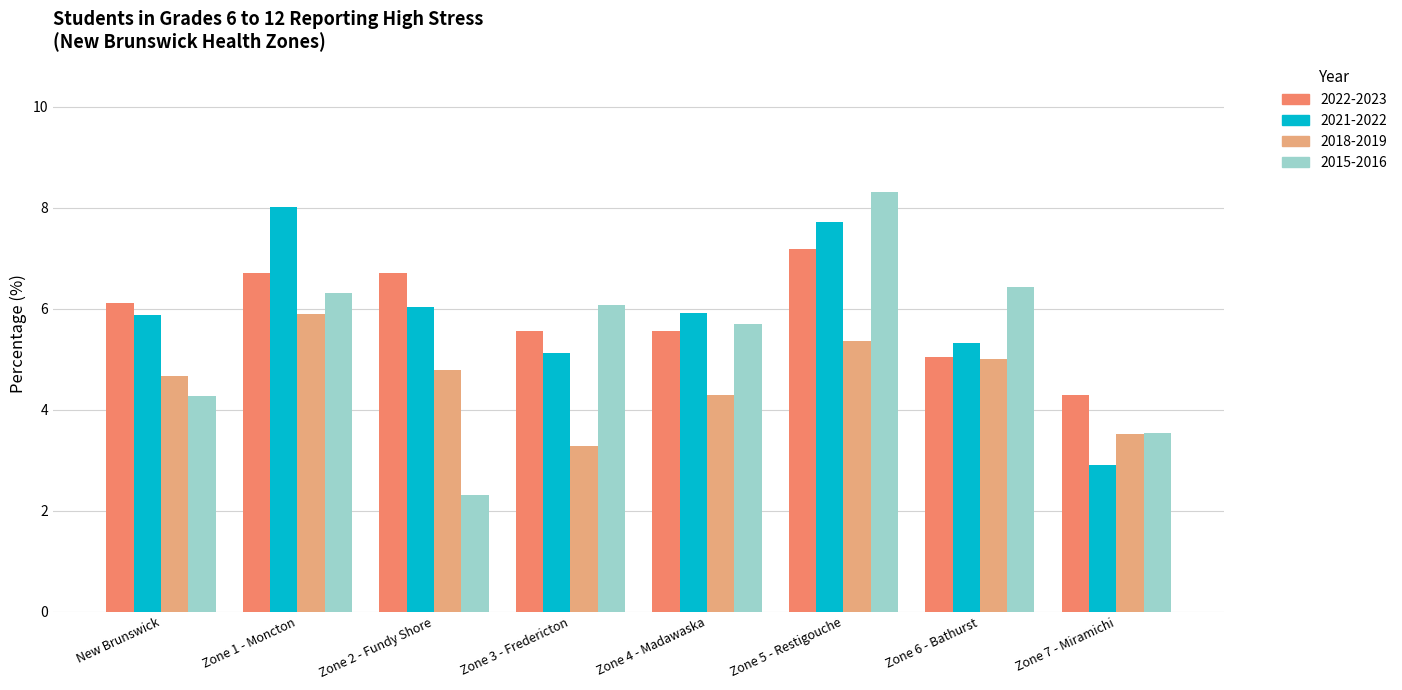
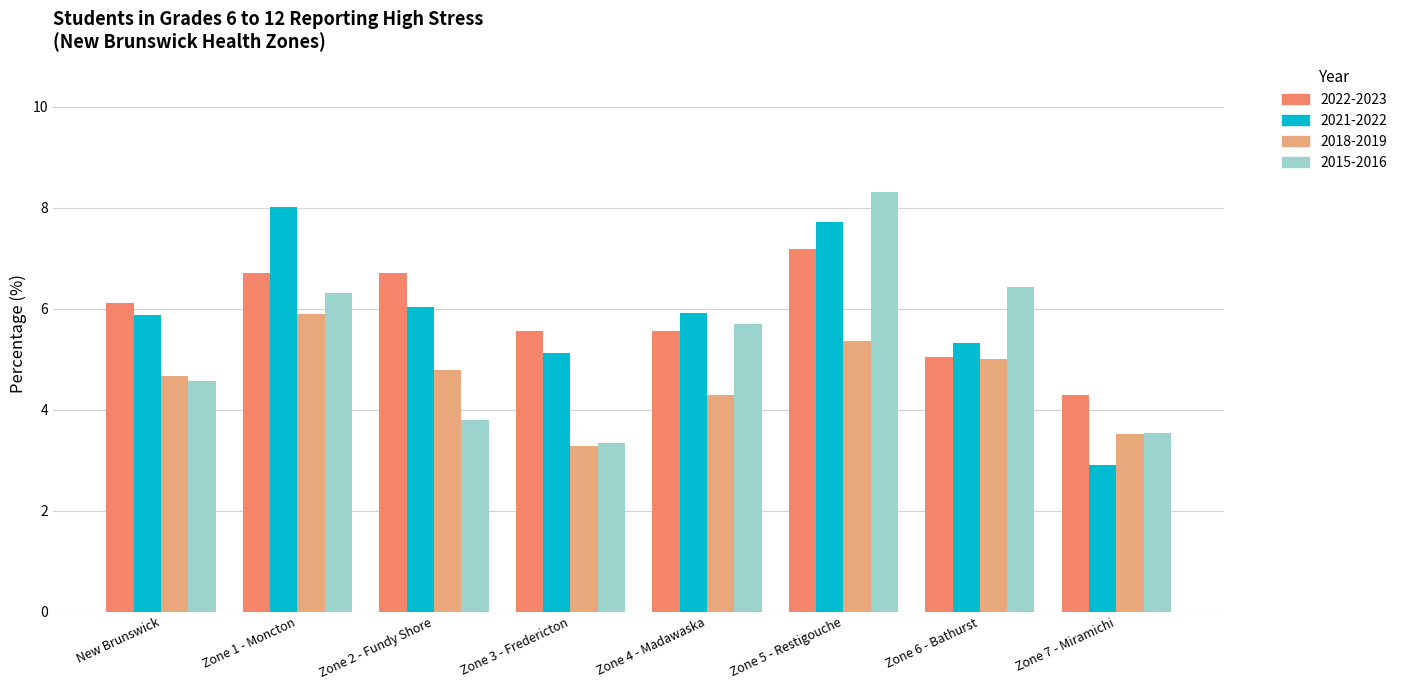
  {
    "2021-2022": {
      "New Brunswick": 5.9,
      "Zone 1 - Moncton": 8.0,
      "Zone 2 - Fundy Shore": 6.0,
      "Zone 3 - Fredericton": 5.1,
      "Zone 4 - Madawaska": 5.9,
      "Zone 5 - Restigouche": 7.7,
      "Zone 6 - Bathurst": 5.3,
      "Zone 7 - Miramichi": 2.9
    },
    "2015-2016": {
-     "New Brunswick": 4.3,
+     "New Brunswick": 4.6,
      "Zone 1 - Moncton": 6.3,
-     "Zone 2 - Fundy Shore": 2.3,
-     "Zone 3 - Fredericton": 6.1,
+     "Zone 2 - Fundy Shore": 3.8,
+     "Zone 3 - Fredericton": 3.3,
      "Zone 4 - Madawaska": 5.7,
      "Zone 5 - Restigouche": 8.3,
      "Zone 6 - Bathurst": 6.4,
      "Zone 7 - Miramichi": 3.5
    }
  }
